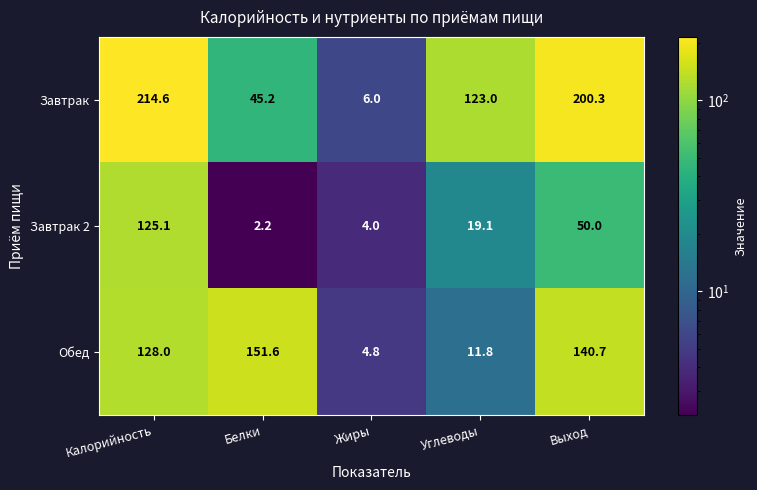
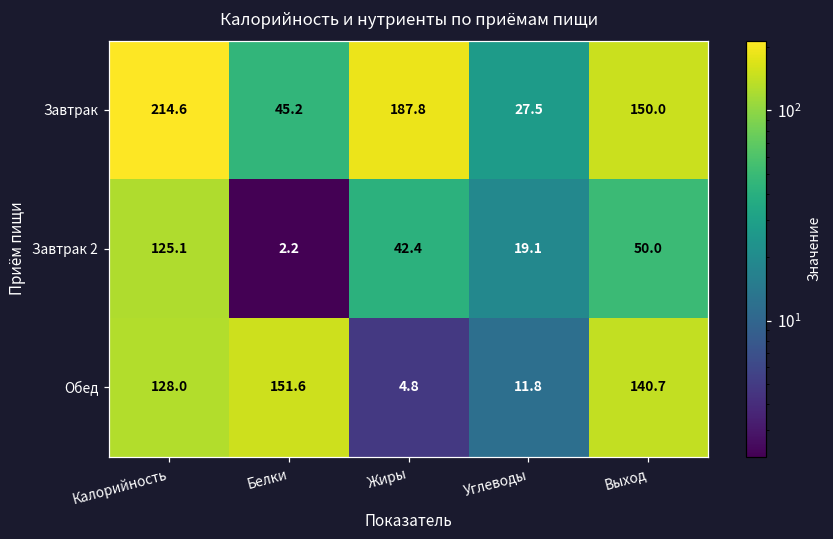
  {
    "Завтрак": {
      "Калорийность": 214.6,
      "Белки": 45.2,
-     "Жиры": 6.0,
-     "Углеводы": 123.0,
-     "Выход": 200.3
+     "Жиры": 187.8,
+     "Углеводы": 27.5,
+     "Выход": 150.0
    },
    "Завтрак 2": {
      "Калорийность": 125.1,
      "Белки": 2.2,
-     "Жиры": 4.0,
+     "Жиры": 42.4,
      "Углеводы": 19.1,
      "Выход": 50.0
    },
    "Обед": {
      "Калорийность": 128.0,
      "Белки": 151.6,
      "Жиры": 4.8,
      "Углеводы": 11.8,
      "Выход": 140.7
    }
  }
